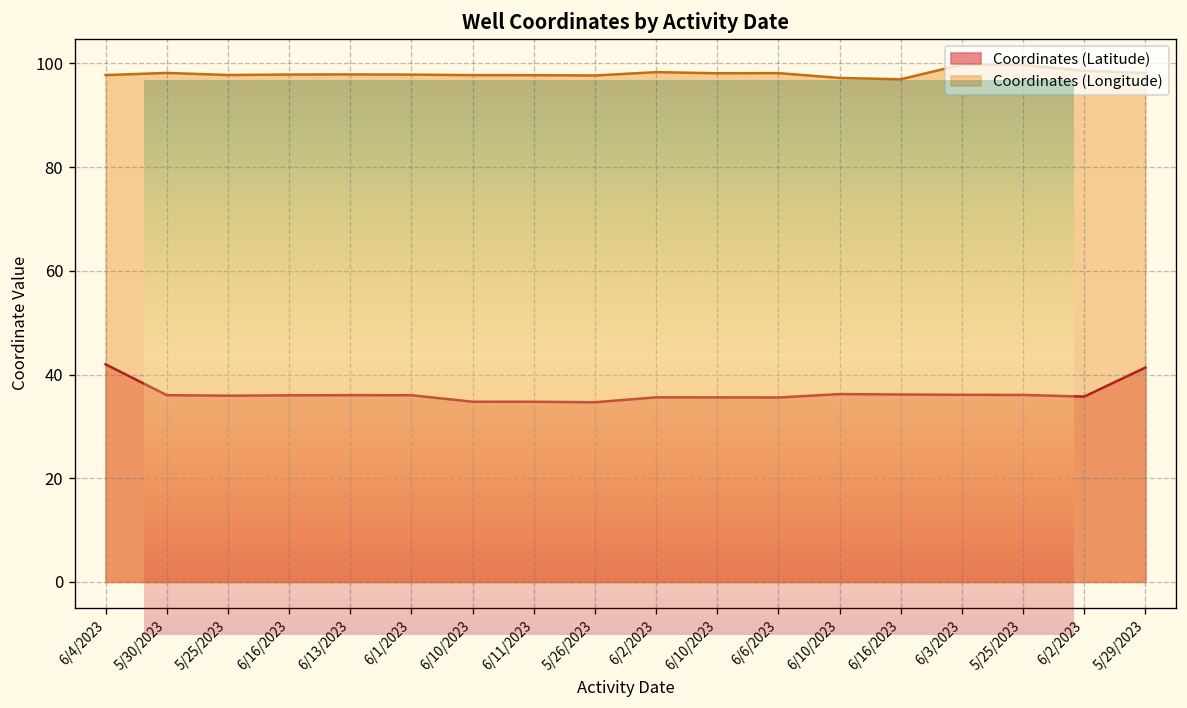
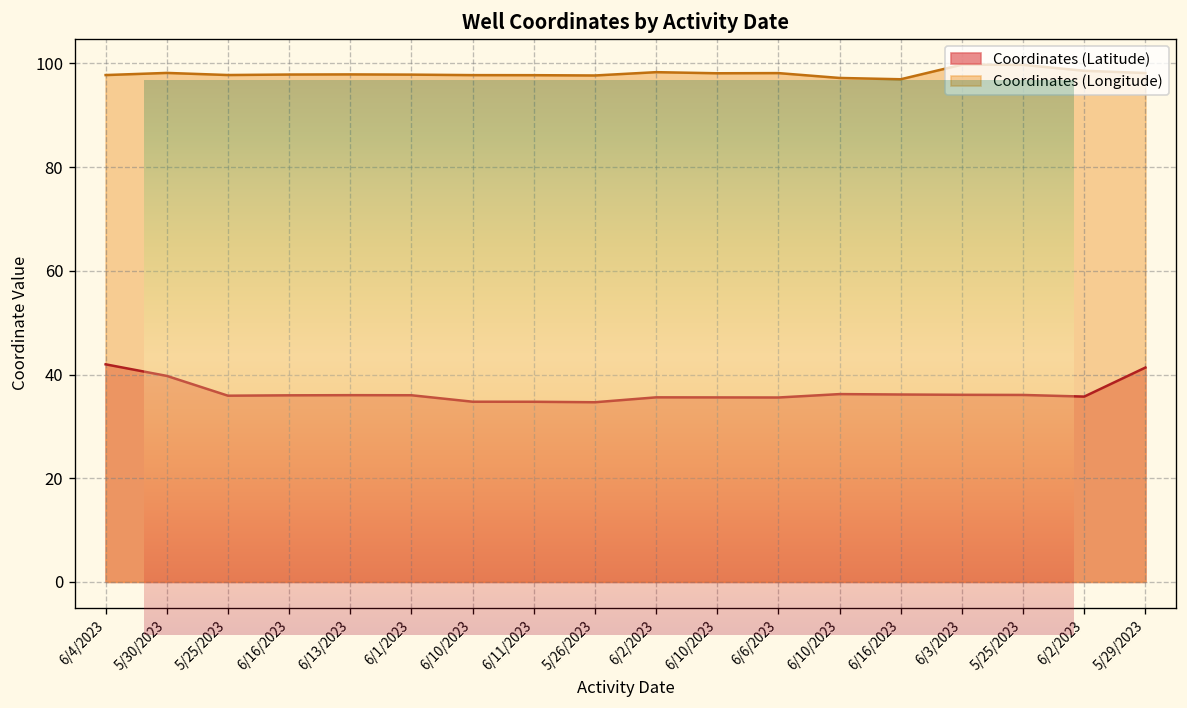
  {
    "Well Coordinates by Activity Date": {
      "Coordinates (Latitude)": {
        "6/4/2023": 42,
-       "5/30/2023": 36,
+       "5/30/2023": 40,
        "5/29/2023": 41
      },
      "Coordinates (Longitude)": {
        "6/4/2023": 98,
        "5/30/2023": 98
      }
    }
  }
